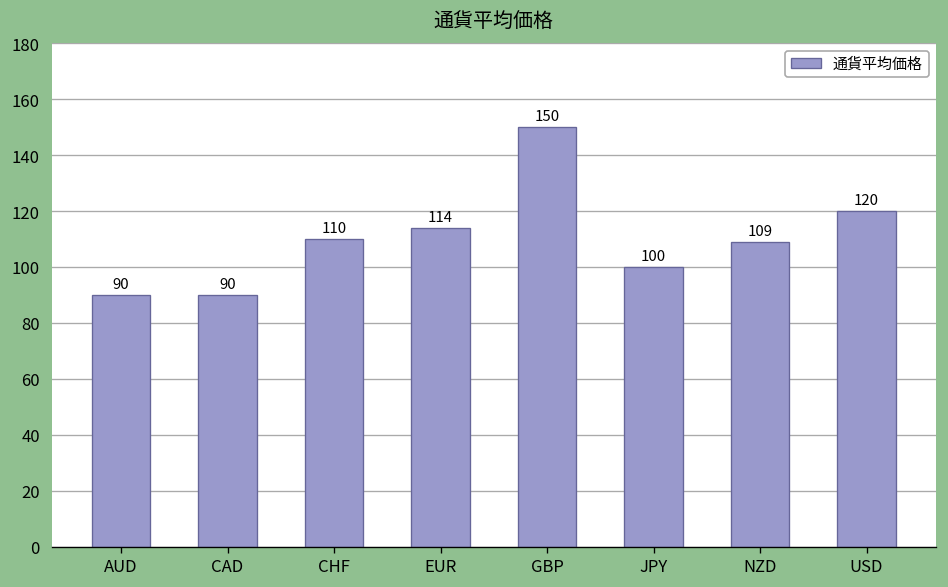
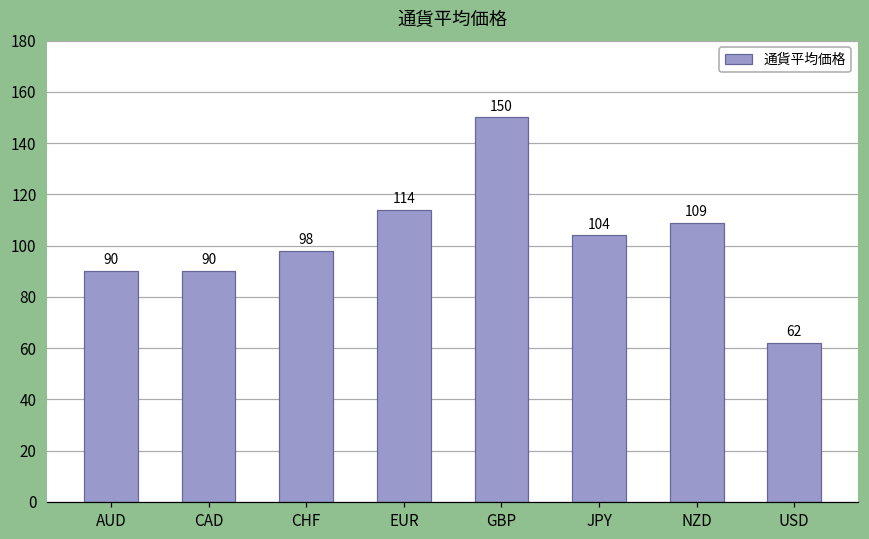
  {
    "AUD": 90,
    "CAD": 90,
-   "CHF": 110,
+   "CHF": 98,
    "EUR": 114,
    "GBP": 150,
-   "JPY": 100,
+   "JPY": 104,
    "NZD": 109,
-   "USD": 120
+   "USD": 62
  }
